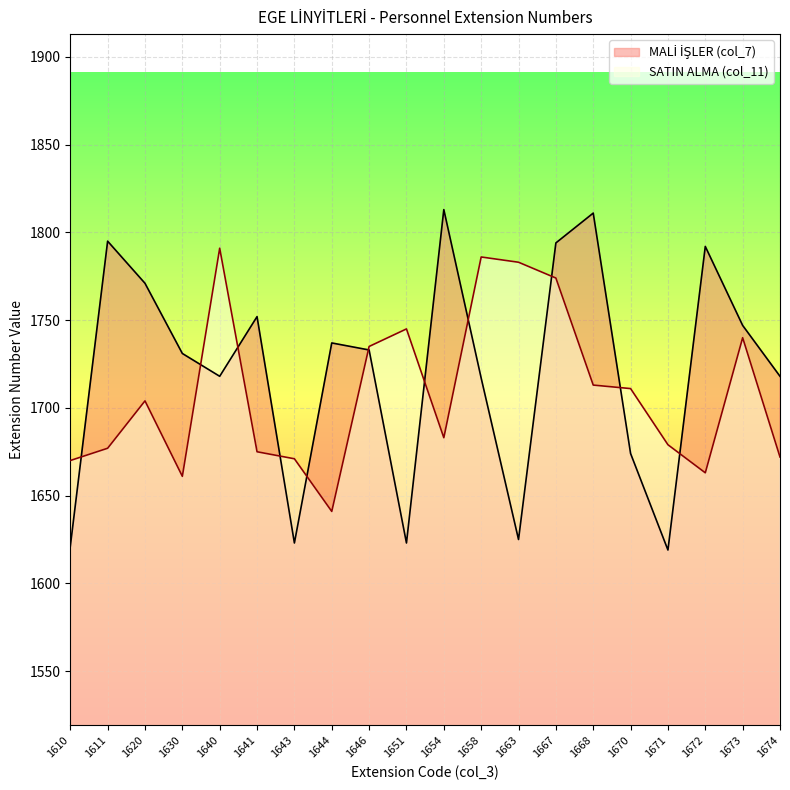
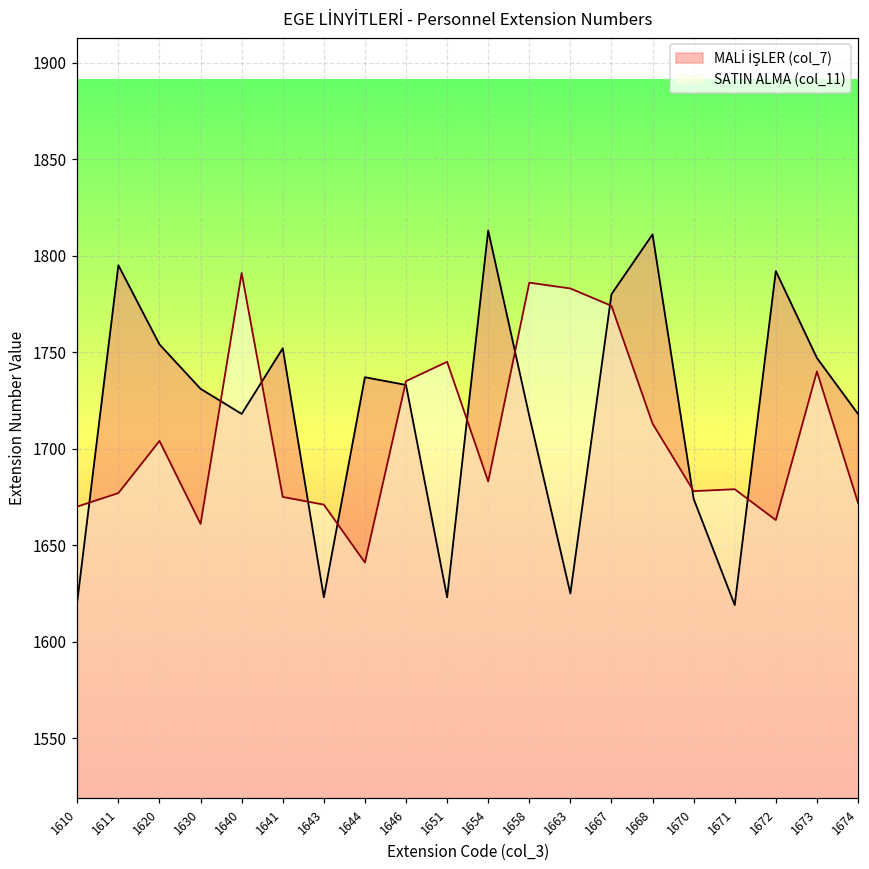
  {
    "MALİ İŞLER (col_7)": {
      "1610": 1621,
      "1611": 1795,
-     "1620": 1771,
+     "1620": 1754,
      "1630": 1731,
      "1640": 1718,
      "1641": 1752,
      "1643": 1623,
      "1644": 1737,
      "1646": 1733,
      "1651": 1623,
      "1654": 1813,
      "1658": 1717,
      "1663": 1625,
-     "1667": 1794,
+     "1667": 1780,
      "1668": 1811,
      "1670": 1674,
      "1671": 1619,
      "1672": 1792,
      "1673": 1747,
      "1674": 1718
    },
    "SATIN ALMA (col_11)": {
      "1610": 1670,
      "1611": 1677,
      "1620": 1704,
      "1630": 1661,
      "1640": 1791,
      "1641": 1675,
      "1643": 1671,
      "1644": 1641,
      "1646": 1735,
      "1651": 1745,
      "1654": 1683,
      "1658": 1786,
      "1663": 1783,
      "1667": 1774,
      "1668": 1713,
-     "1670": 1711,
+     "1670": 1678,
      "1671": 1679,
      "1672": 1663,
      "1673": 1740,
      "1674": 1672
    }
  }
